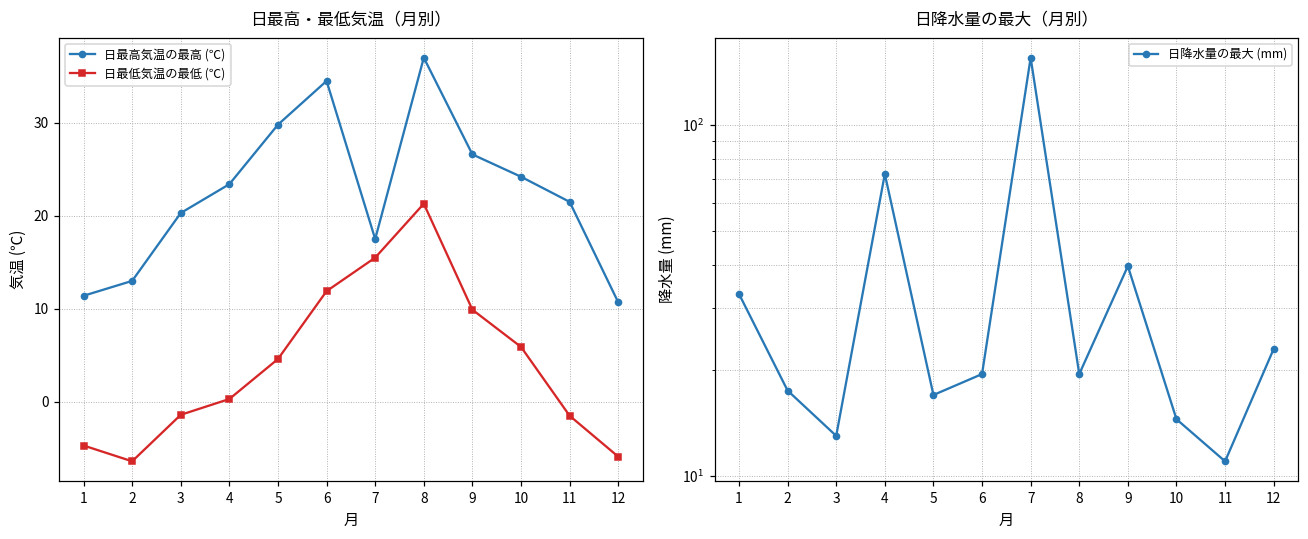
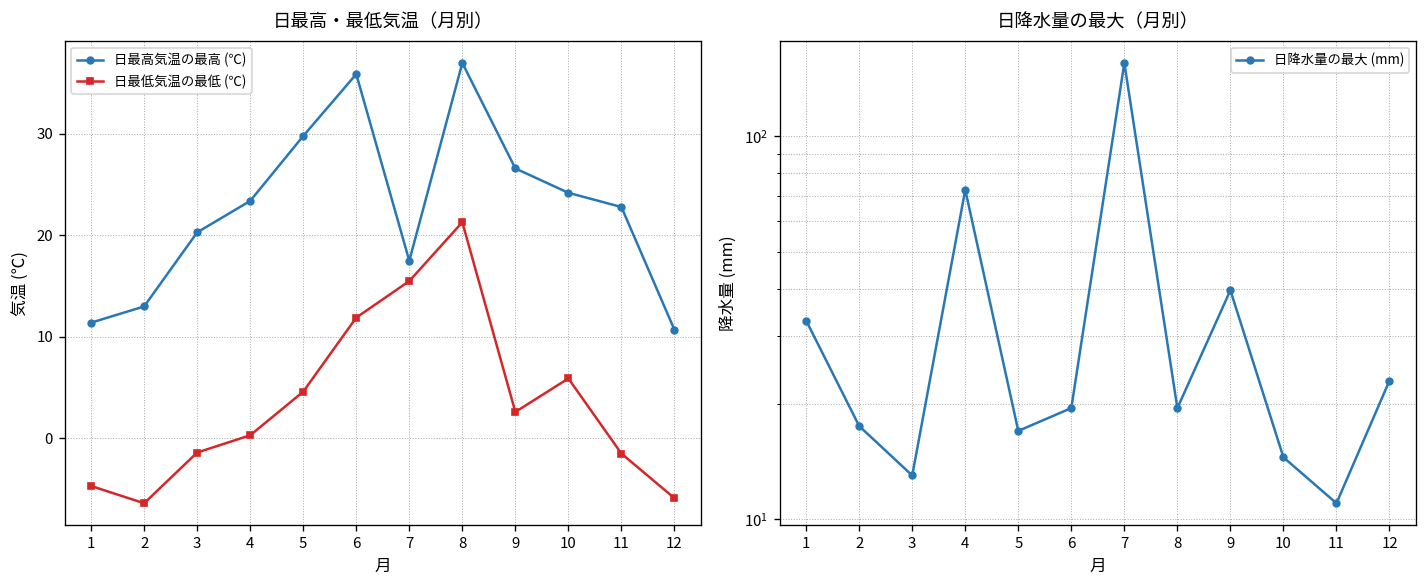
  {
    "日最高・最低気温（月別）": {
      "日最高気温の最高 (℃)": {
        "1": 11,
        "2": 13,
        "3": 20,
        "4": 23,
        "5": 30,
-       "6": 35,
+       "6": 36,
        "7": 18,
        "8": 37,
        "9": 27,
        "10": 24,
-       "11": 22,
+       "11": 23,
        "12": 11
      },
      "日最低気温の最低 (℃)": {
        "1": -5,
        "2": -6,
        "3": -1,
        "4": 0,
        "5": 5,
        "6": 12,
        "7": 16,
        "8": 21,
-       "9": 10,
+       "9": 3,
        "10": 6,
        "11": -2,
        "12": -6
      }
    },
    "日降水量の最大（月別）": {
      "1": 33,
      "2": 18,
      "3": 13.0,
      "4": 73,
      "5": 17,
      "6": 20,
      "7": 160,
      "8": 20,
      "9": 40,
      "10": 15,
      "11": 11.0,
      "12": 23
    }
  }
